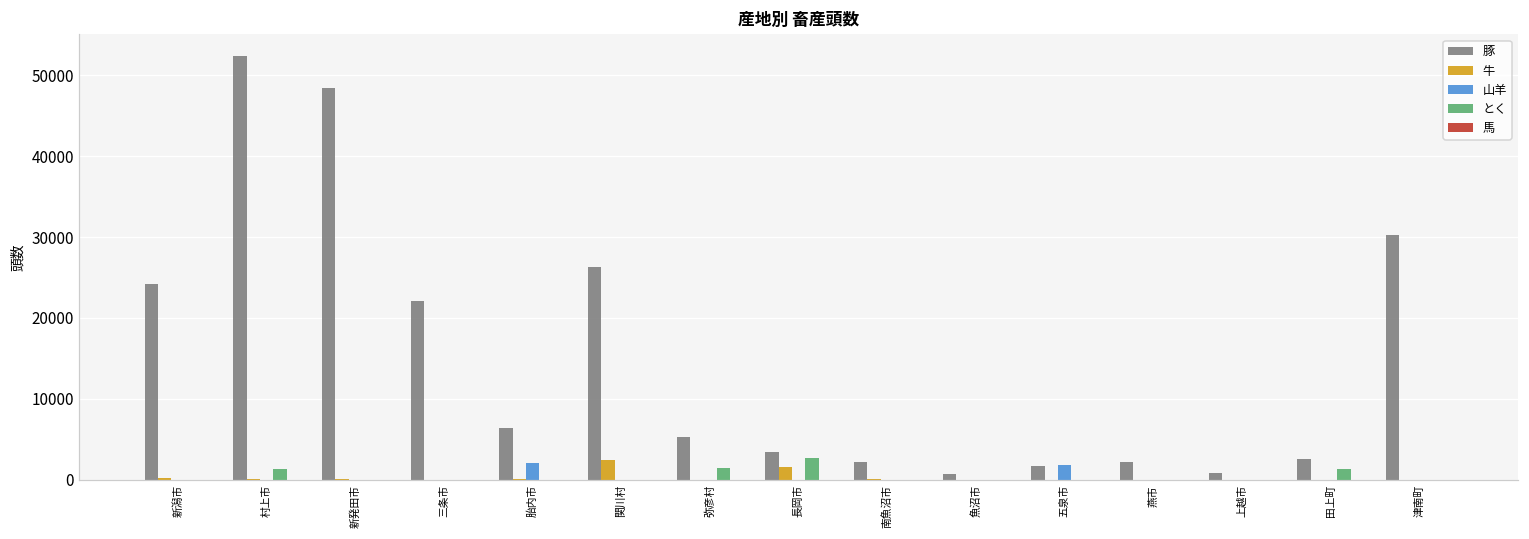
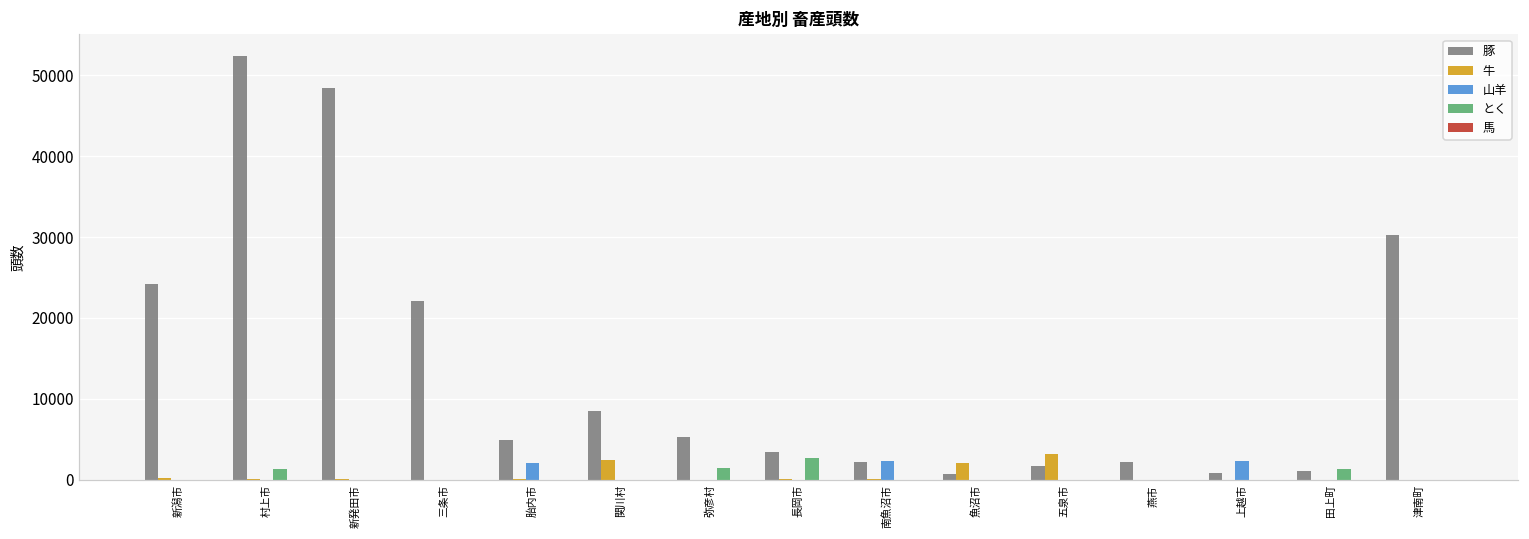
  {
    "豚": {
      "新潟市": 24000,
      "村上市": 52000,
      "新発田市": 48000,
      "三条市": 22000,
-     "胎内市": 6000,
-     "関川村": 26000,
+     "胎内市": 5000,
+     "関川村": 8000,
      "弥彦村": 5000,
      "長岡市": 3000,
      "南魚沼市": 2000,
      "魚沼市": 1000,
      "五泉市": 2000,
      "燕市": 2000,
      "上越市": 1000,
-     "田上町": 3000,
+     "田上町": 1000,
      "津南町": 30000
    },
    "牛": {
      "関川村": 2000,
      "弥彦村": 0,
-     "長岡市": 2000,
-     "魚沼市": 0,
-     "五泉市": 0,
+     "長岡市": 0,
+     "魚沼市": 2000,
+     "五泉市": 3000,
      "田上町": 0
    },
    "山羊": {
      "新潟市": 0,
      "新発田市": 0,
      "三条市": 0,
      "胎内市": 2000,
      "関川村": 0,
      "弥彦村": 0,
      "長岡市": 0,
-     "南魚沼市": 0,
+     "南魚沼市": 2000,
      "魚沼市": 0,
-     "五泉市": 2000,
+     "五泉市": 0,
      "燕市": 0,
-     "上越市": 0,
+     "上越市": 2000,
      "田上町": 0,
      "津南町": 0
    },
    "とく": {
      "村上市": 1000,
      "新発田市": 0,
      "三条市": 0,
      "胎内市": 0,
      "関川村": 0,
      "弥彦村": 1000,
      "長岡市": 3000,
      "魚沼市": 0,
      "五泉市": 0,
      "燕市": 0,
      "上越市": 0,
      "田上町": 1000,
      "津南町": 0
    },
    "馬": {
      "新潟市": 0,
      "村上市": 0,
      "新発田市": 0,
      "三条市": 0,
      "胎内市": 0,
      "関川村": 0,
      "弥彦村": 0,
      "長岡市": 0,
      "南魚沼市": 0,
      "魚沼市": 0,
      "五泉市": 0,
      "燕市": 0,
      "上越市": 0,
      "田上町": 0,
      "津南町": 0
    }
  }
